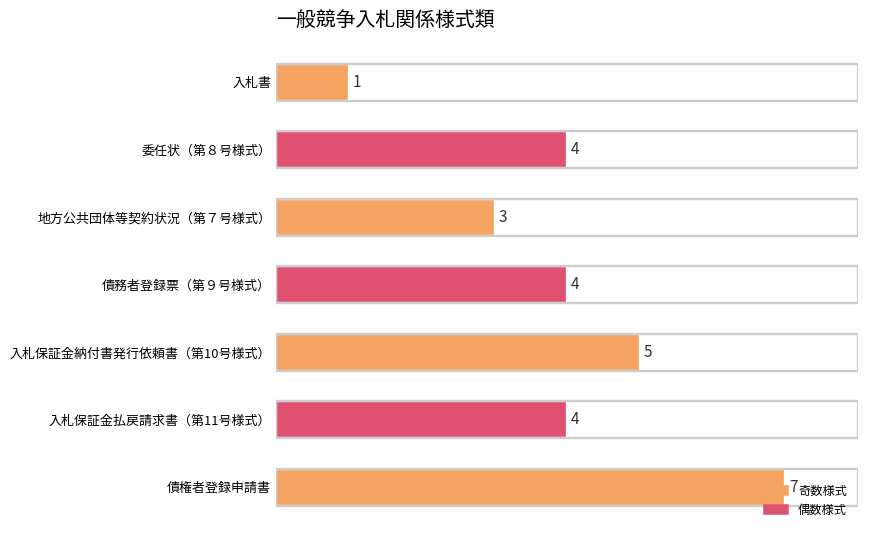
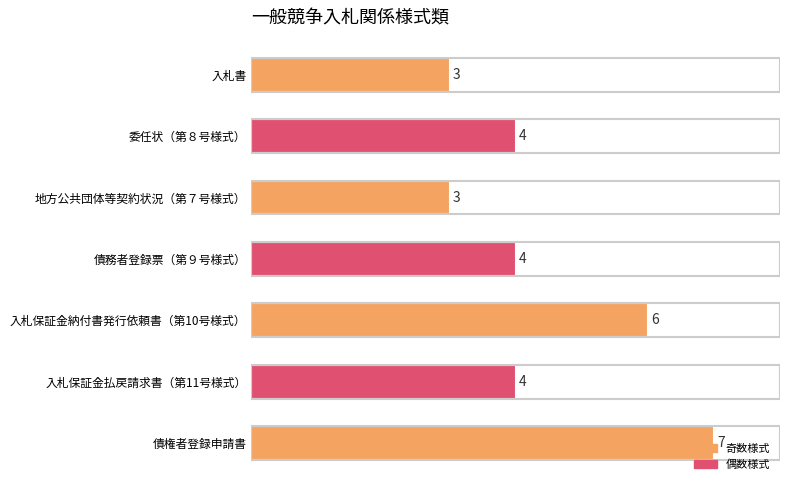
  {
-   "入札書": 1,
+   "入札書": 3,
    "委任状（第８号様式）": 4,
    "地方公共団体等契約状況（第７号様式）": 3,
    "債務者登録票（第９号様式）": 4,
-   "入札保証金納付書発行依頼書（第10号様式）": 5,
+   "入札保証金納付書発行依頼書（第10号様式）": 6,
    "入札保証金払戻請求書（第11号様式）": 4,
    "債権者登録申請書": 7
  }
